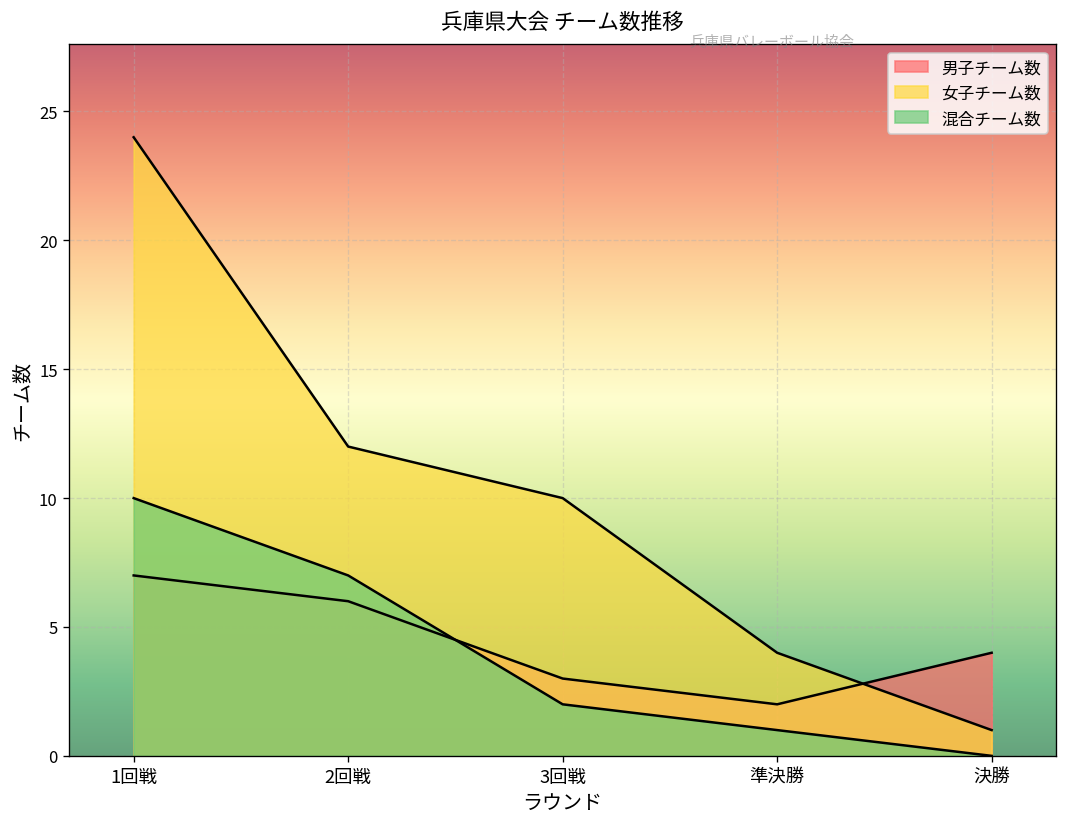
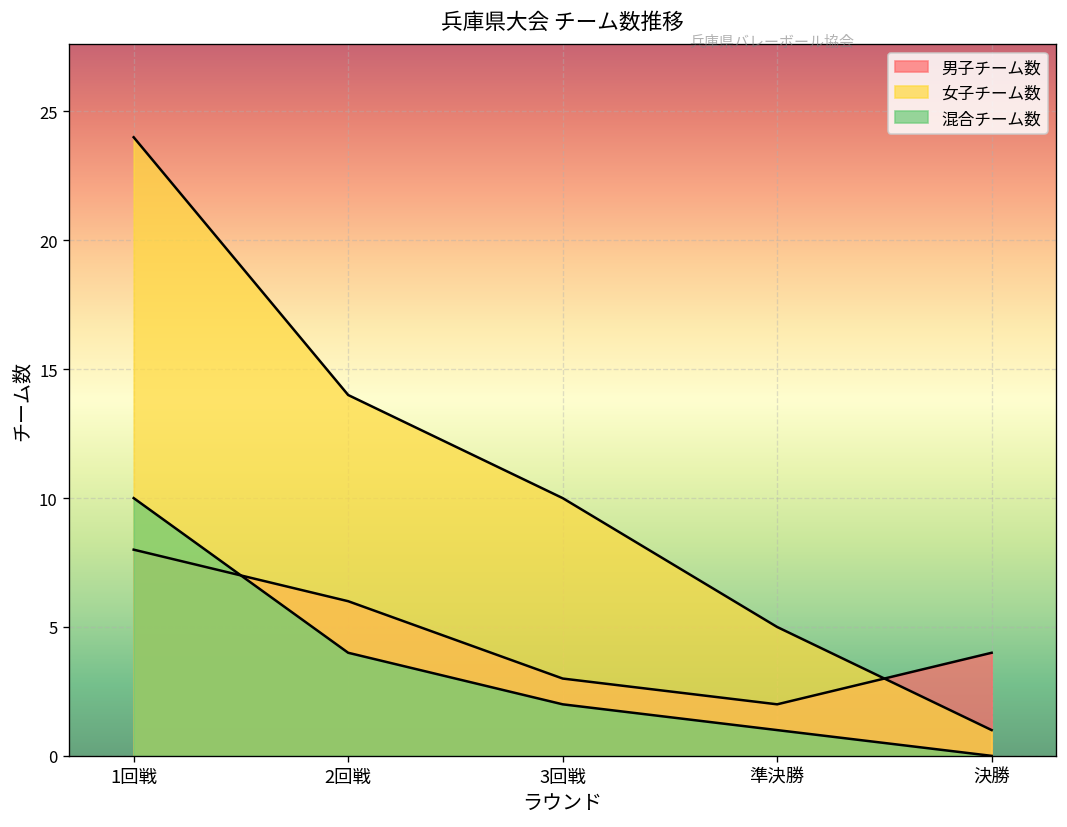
  {
    "男子チーム数": {
-     "1回戦": 7,
+     "1回戦": 8,
      "2回戦": 6,
      "3回戦": 3,
      "準決勝": 2,
      "決勝": 4
    },
    "女子チーム数": {
      "1回戦": 24,
-     "2回戦": 12,
+     "2回戦": 14,
      "3回戦": 10,
-     "準決勝": 4,
+     "準決勝": 5,
      "決勝": 1
    },
    "混合チーム数": {
      "1回戦": 10,
-     "2回戦": 7,
+     "2回戦": 4,
      "3回戦": 2,
      "準決勝": 1,
      "決勝": 0
    }
  }
